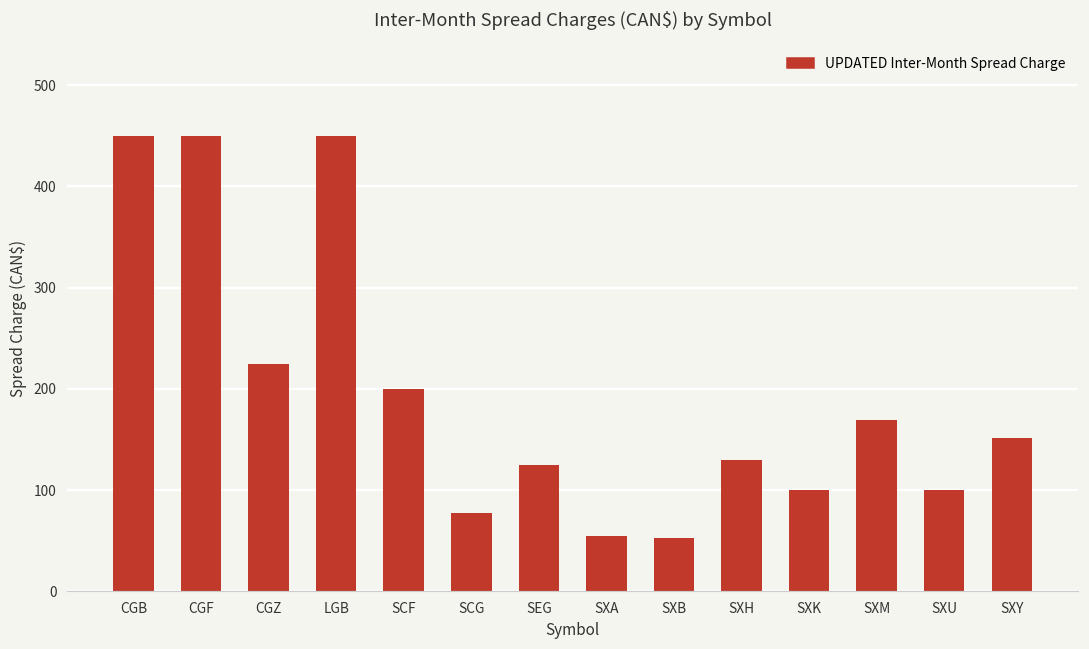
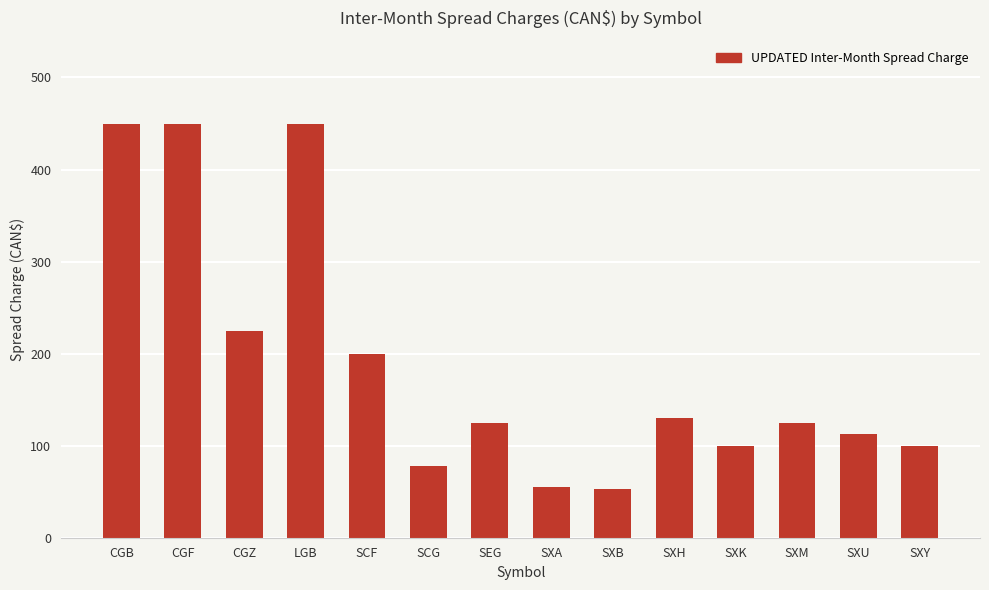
  {
    "CGB": 450,
    "CGF": 450,
    "CGZ": 230,
    "LGB": 450,
    "SCF": 200,
    "SCG": 80,
    "SEG": 130,
    "SXA": 60,
    "SXB": 50,
    "SXH": 130,
    "SXK": 100,
-   "SXM": 170,
-   "SXU": 100,
-   "SXY": 150
+   "SXM": 130,
+   "SXU": 110,
+   "SXY": 100
  }
